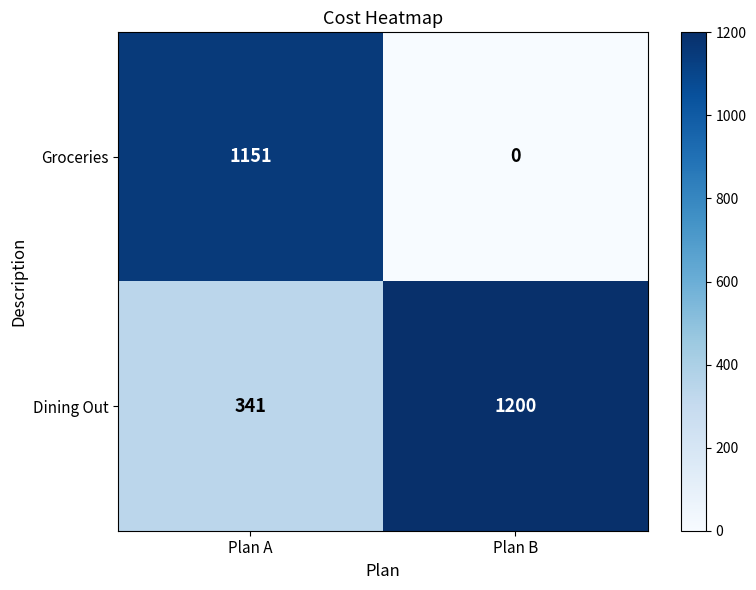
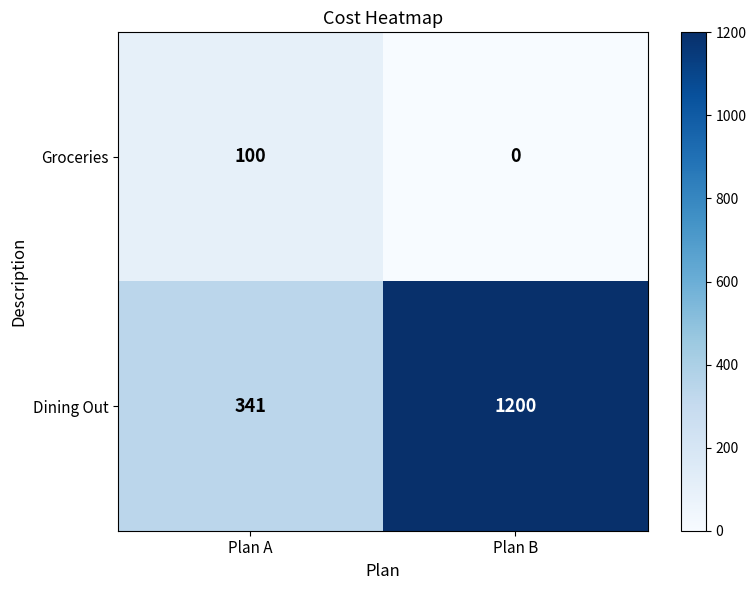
  {
    "Groceries": {
-     "Plan A": 1151,
+     "Plan A": 100,
      "Plan B": 0
    },
    "Dining Out": {
      "Plan A": 341,
      "Plan B": 1200
    }
  }
